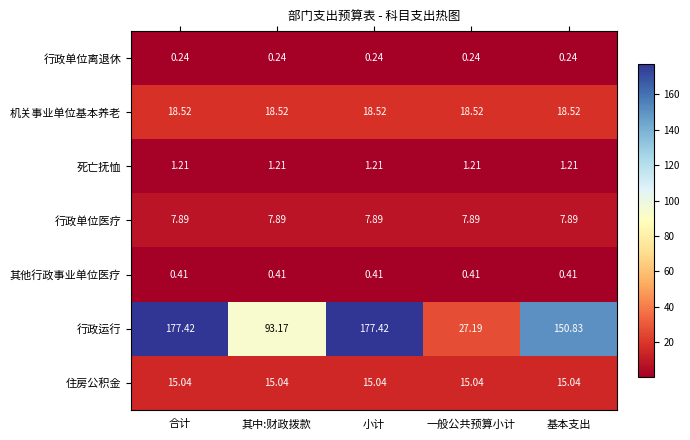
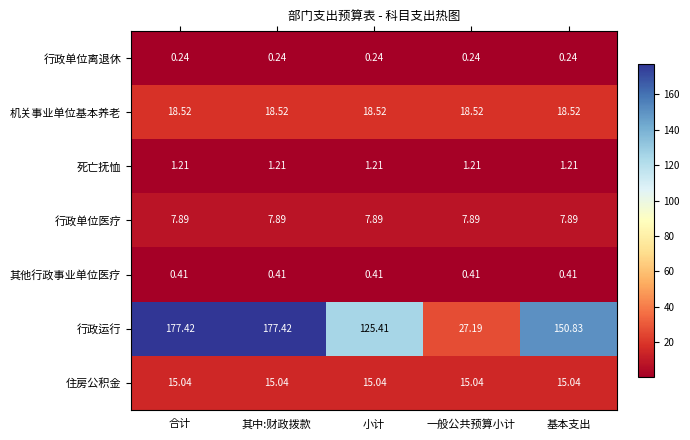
  {
    "行政单位离退休": {
      "合计": 0.24,
      "其中:财政拨款": 0.24,
      "小计": 0.24,
      "一般公共预算小计": 0.24,
      "基本支出": 0.24
    },
    "机关事业单位基本养老": {
      "合计": 18.52,
      "其中:财政拨款": 18.52,
      "小计": 18.52,
      "一般公共预算小计": 18.52,
      "基本支出": 18.52
    },
    "死亡抚恤": {
      "合计": 1.21,
      "其中:财政拨款": 1.21,
      "小计": 1.21,
      "一般公共预算小计": 1.21,
      "基本支出": 1.21
    },
    "行政单位医疗": {
      "合计": 7.89,
      "其中:财政拨款": 7.89,
      "小计": 7.89,
      "一般公共预算小计": 7.89,
      "基本支出": 7.89
    },
    "其他行政事业单位医疗": {
      "合计": 0.41,
      "其中:财政拨款": 0.41,
      "小计": 0.41,
      "一般公共预算小计": 0.41,
      "基本支出": 0.41
    },
    "行政运行": {
      "合计": 177.42,
-     "其中:财政拨款": 93.17,
-     "小计": 177.42,
+     "其中:财政拨款": 177.42,
+     "小计": 125.41,
      "一般公共预算小计": 27.19,
      "基本支出": 150.83
    },
    "住房公积金": {
      "合计": 15.04,
      "其中:财政拨款": 15.04,
      "小计": 15.04,
      "一般公共预算小计": 15.04,
      "基本支出": 15.04
    }
  }
